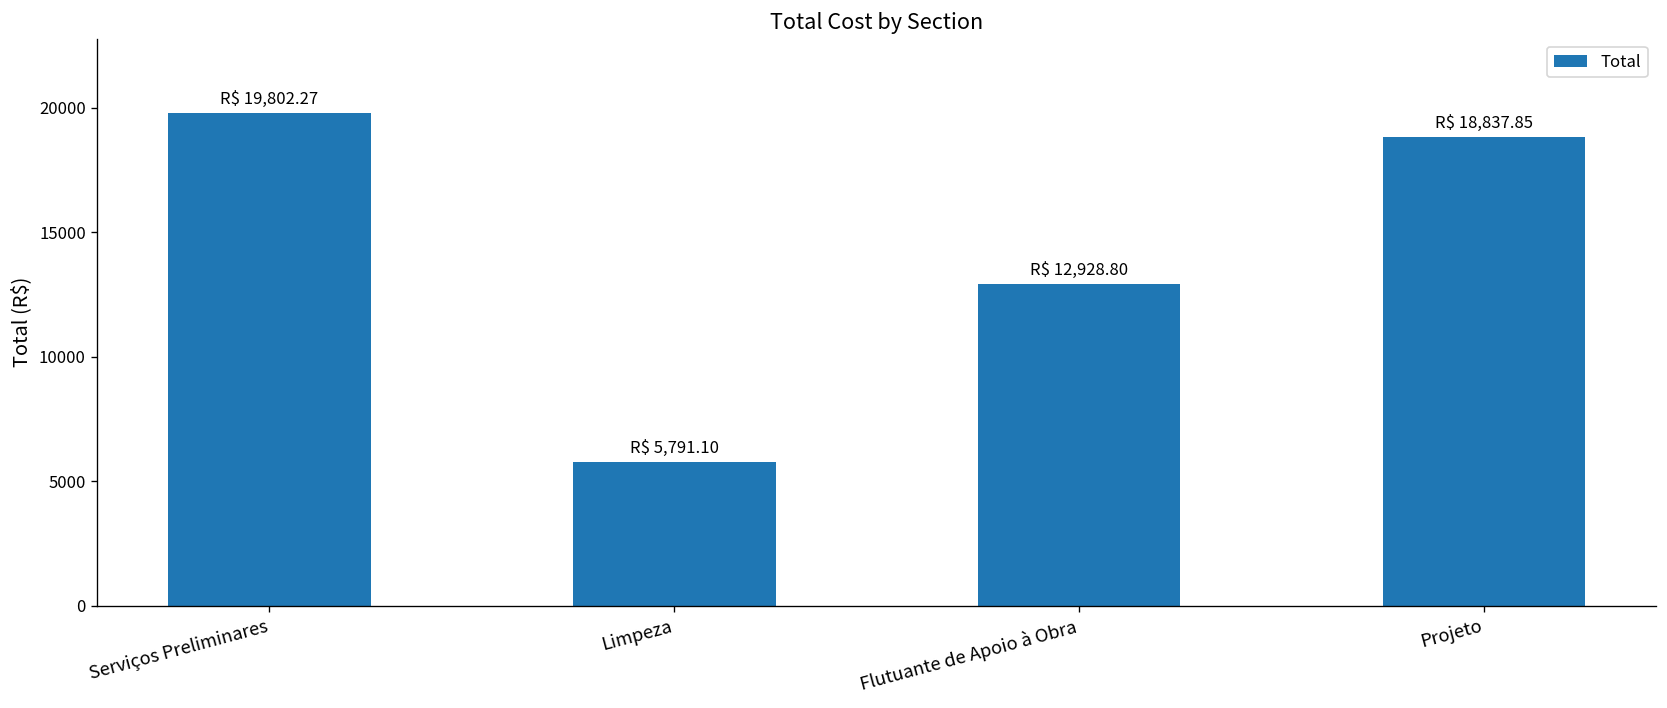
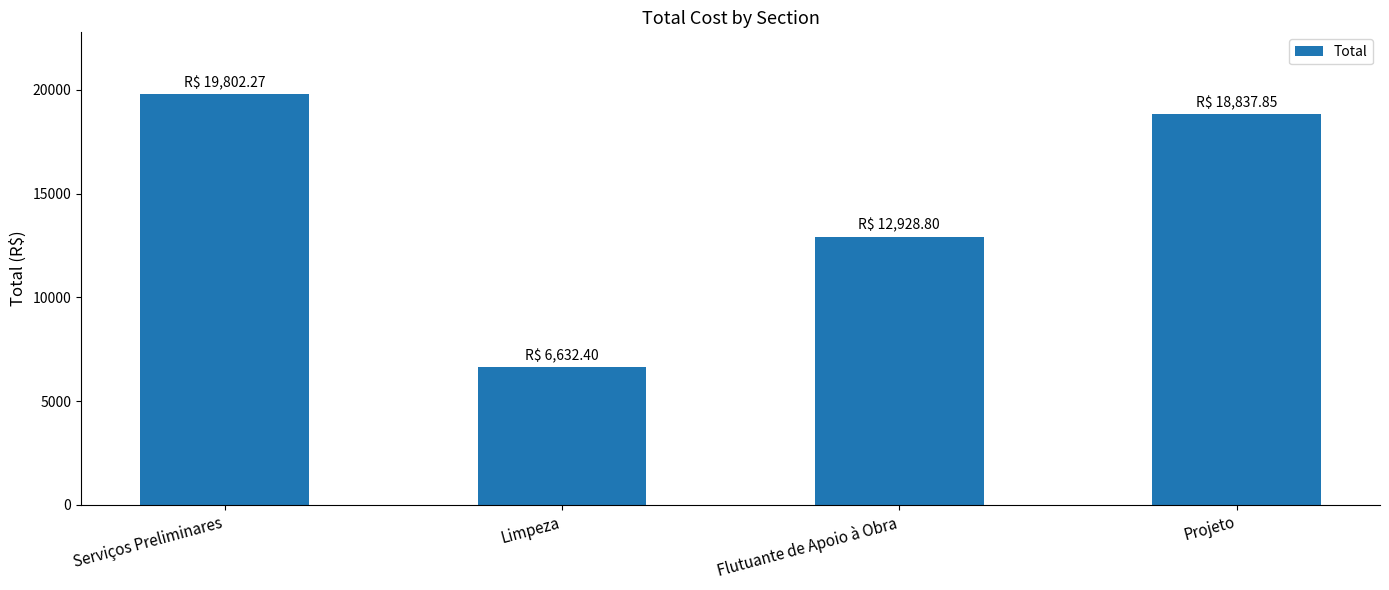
  {
    "Serviços Preliminares": "19,802.27",
-   "Limpeza": "5,791.10",
+   "Limpeza": "6,632.40",
    "Flutuante de Apoio à Obra": "12,928.80",
    "Projeto": "18,837.85"
  }
